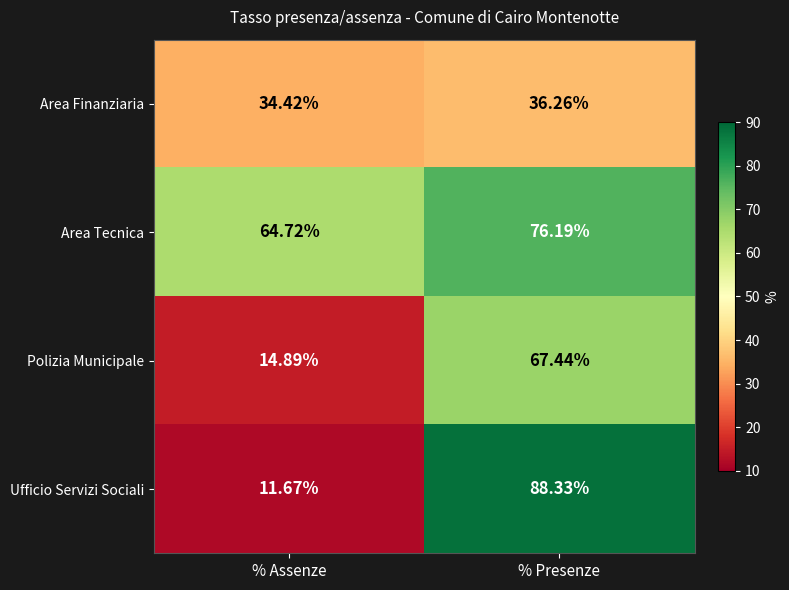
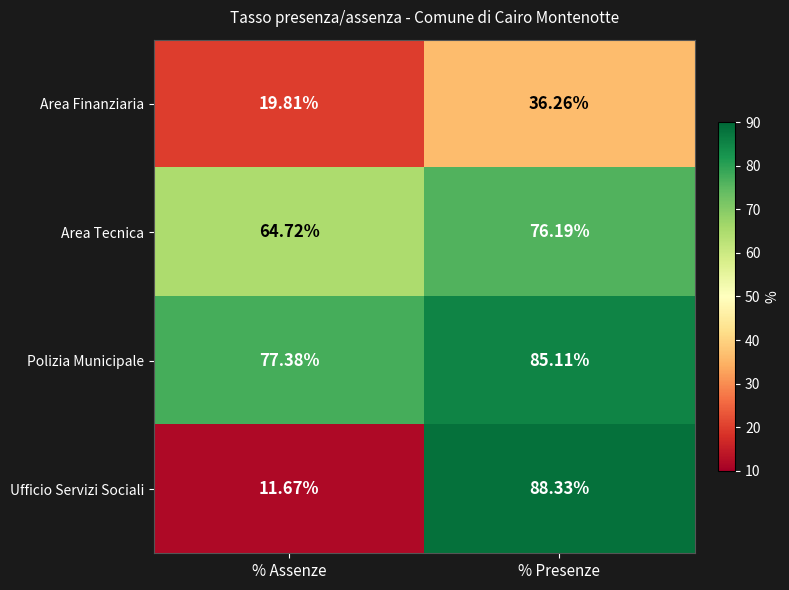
  {
    "Area Finanziaria": {
-     "% Assenze": "34.42%",
+     "% Assenze": "19.81%",
      "% Presenze": "36.26%"
    },
    "Area Tecnica": {
      "% Assenze": "64.72%",
      "% Presenze": "76.19%"
    },
    "Polizia Municipale": {
-     "% Assenze": "14.89%",
-     "% Presenze": "67.44%"
+     "% Assenze": "77.38%",
+     "% Presenze": "85.11%"
    },
    "Ufficio Servizi Sociali": {
      "% Assenze": "11.67%",
      "% Presenze": "88.33%"
    }
  }
